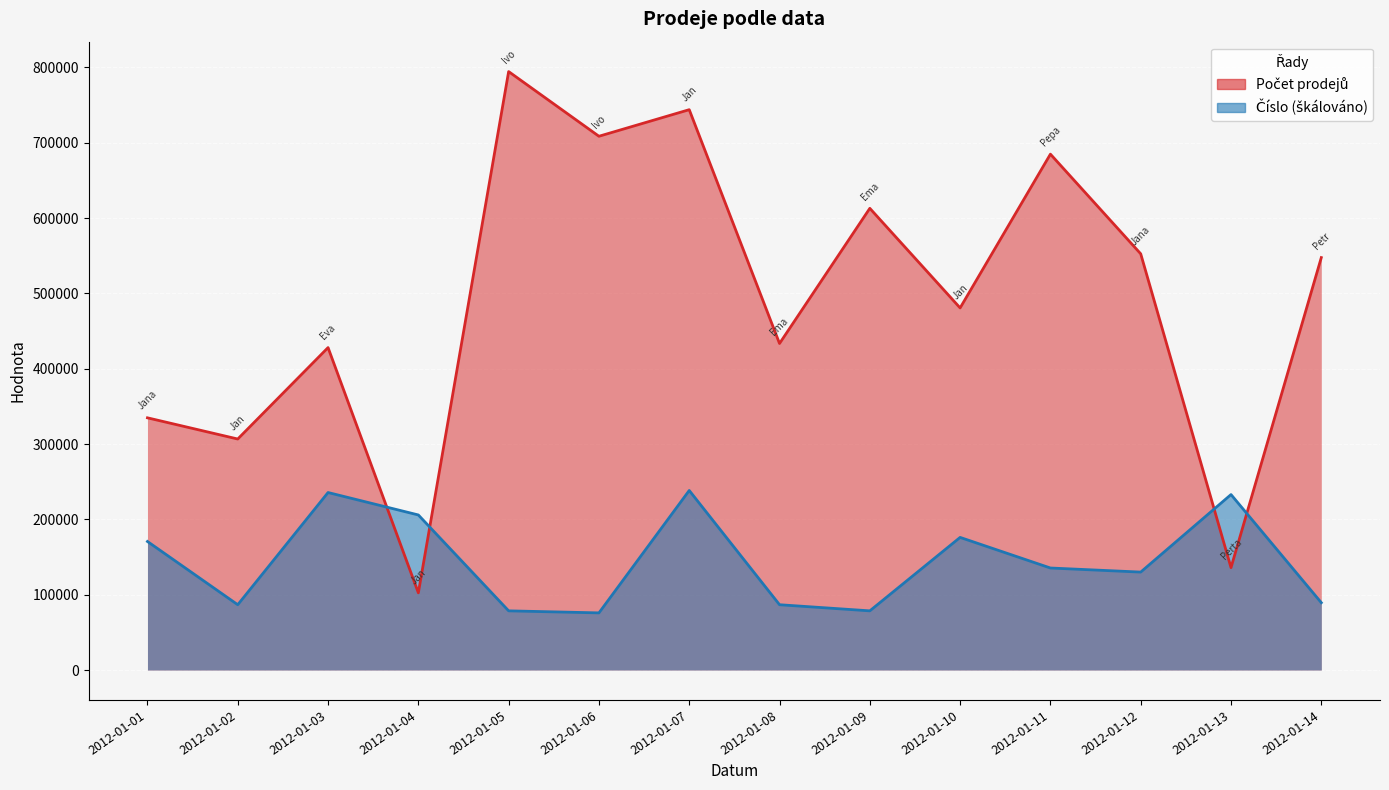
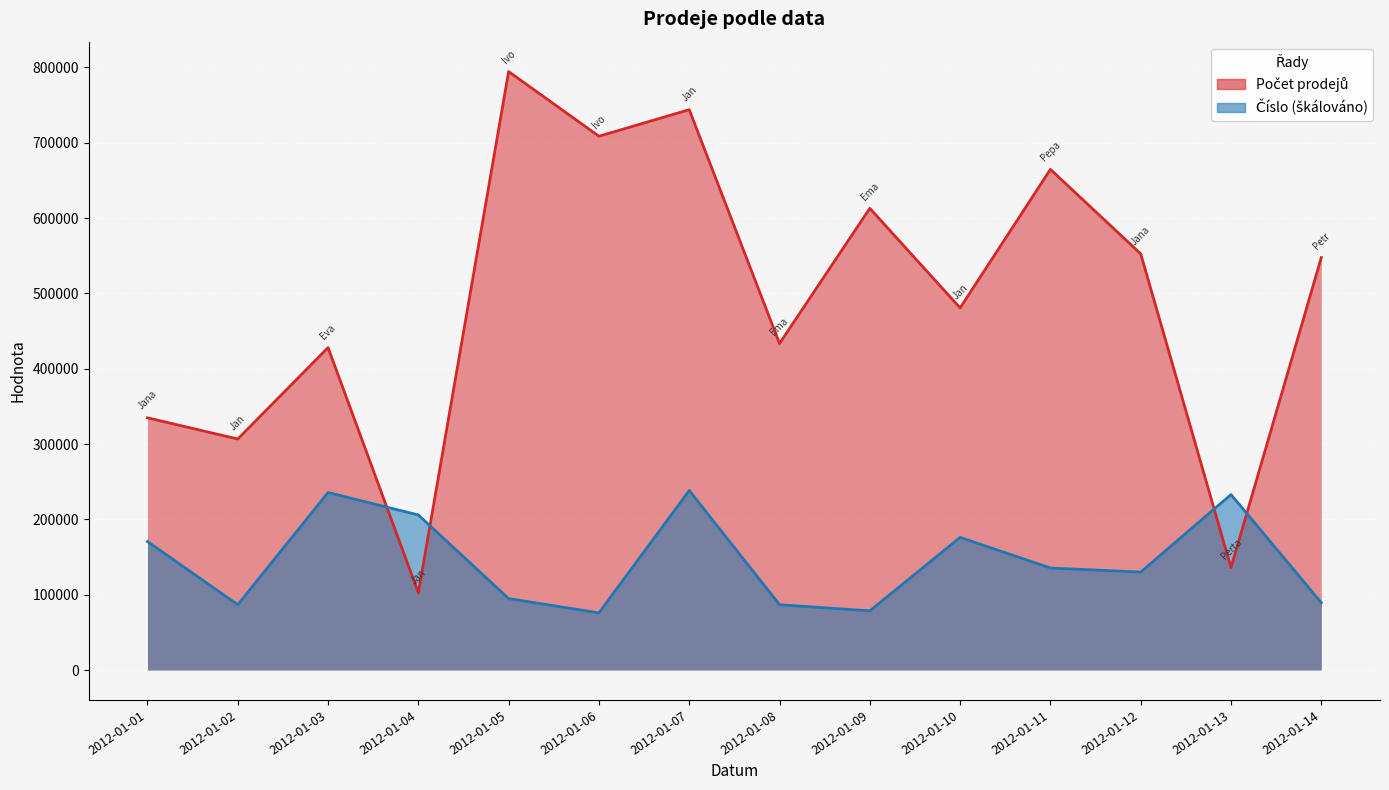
  {
    "Počet prodejů": {
      "2012-01-01": 330000,
      "2012-01-02": 310000,
      "2012-01-03": 430000,
      "2012-01-04": 100000,
      "2012-01-05": 790000,
      "2012-01-06": 710000,
      "2012-01-07": 740000,
      "2012-01-08": 430000,
      "2012-01-09": 610000,
      "2012-01-10": 480000,
-     "2012-01-11": 680000,
+     "2012-01-11": 660000,
      "2012-01-12": 550000,
      "2012-01-13": 140000,
      "2012-01-14": 550000
    },
    "Číslo (škálováno)": {
      "2012-01-01": 170000,
      "2012-01-02": 90000,
      "2012-01-03": 240000,
      "2012-01-04": 210000,
-     "2012-01-05": 80000,
+     "2012-01-05": 90000,
      "2012-01-06": 80000,
      "2012-01-07": 240000,
      "2012-01-08": 90000,
      "2012-01-09": 80000,
      "2012-01-10": 180000,
      "2012-01-11": 140000,
      "2012-01-12": 130000,
      "2012-01-13": 230000,
      "2012-01-14": 90000
    }
  }
